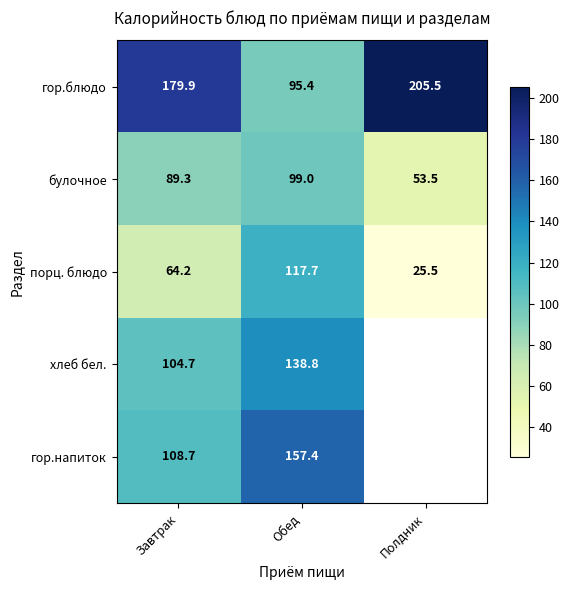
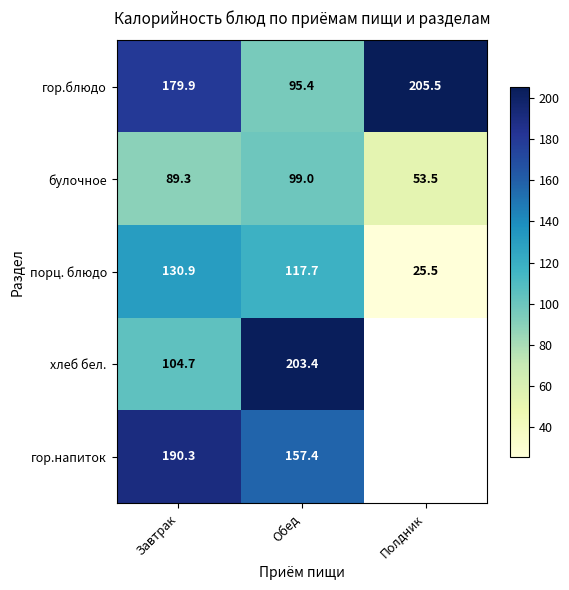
  {
    "гор.блюдо": {
      "Завтрак": 179.9,
      "Обед": 95.4,
      "Полдник": 205.5
    },
    "булочное": {
      "Завтрак": 89.3,
      "Обед": 99.0,
      "Полдник": 53.5
    },
    "порц. блюдо": {
-     "Завтрак": 64.2,
+     "Завтрак": 130.9,
      "Обед": 117.7,
      "Полдник": 25.5
    },
    "хлеб бел.": {
      "Завтрак": 104.7,
-     "Обед": 138.8
+     "Обед": 203.4
    },
    "гор.напиток": {
-     "Завтрак": 108.7,
+     "Завтрак": 190.3,
      "Обед": 157.4
    }
  }
